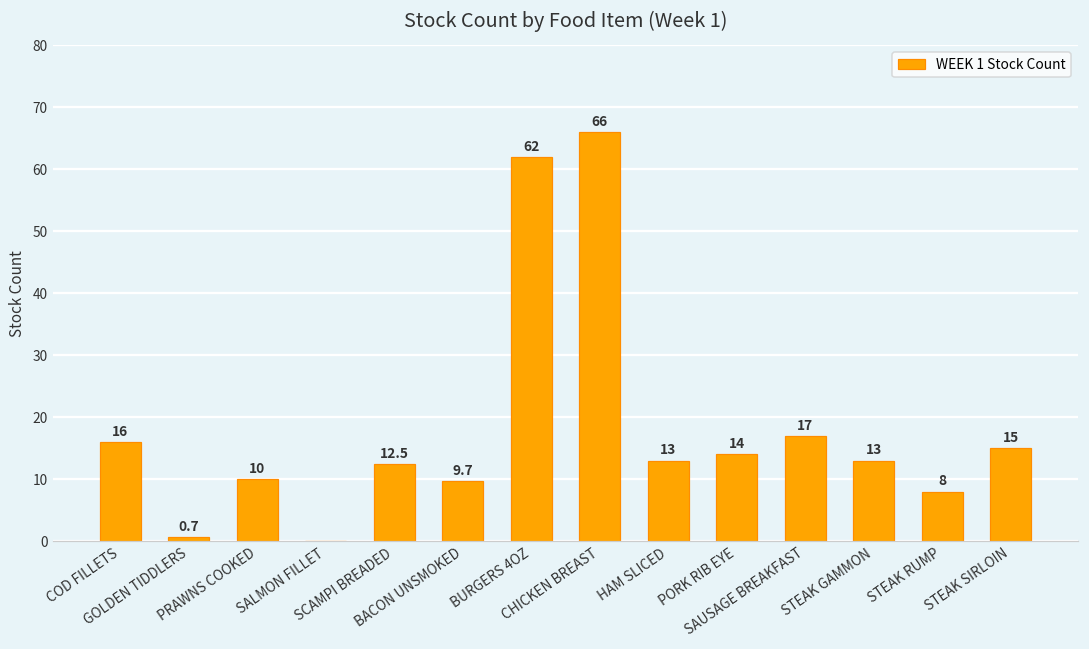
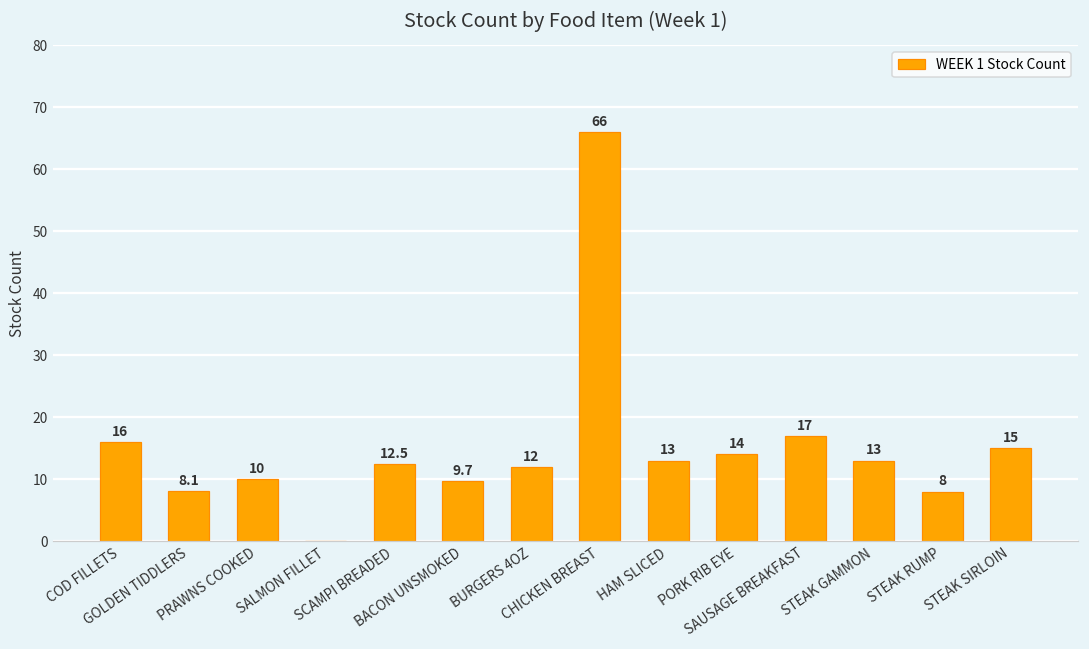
  {
    "COD FILLETS": 16,
-   "GOLDEN TIDDLERS": 0.7,
+   "GOLDEN TIDDLERS": 8.1,
    "PRAWNS COOKED": 10,
    "SCAMPI BREADED": 12.5,
    "BACON UNSMOKED": 9.7,
-   "BURGERS 4OZ": 62,
+   "BURGERS 4OZ": 12,
    "CHICKEN BREAST": 66,
    "HAM SLICED": 13,
    "PORK RIB EYE": 14,
    "SAUSAGE BREAKFAST": 17,
    "STEAK GAMMON": 13,
    "STEAK RUMP": 8,
    "STEAK SIRLOIN": 15
  }
